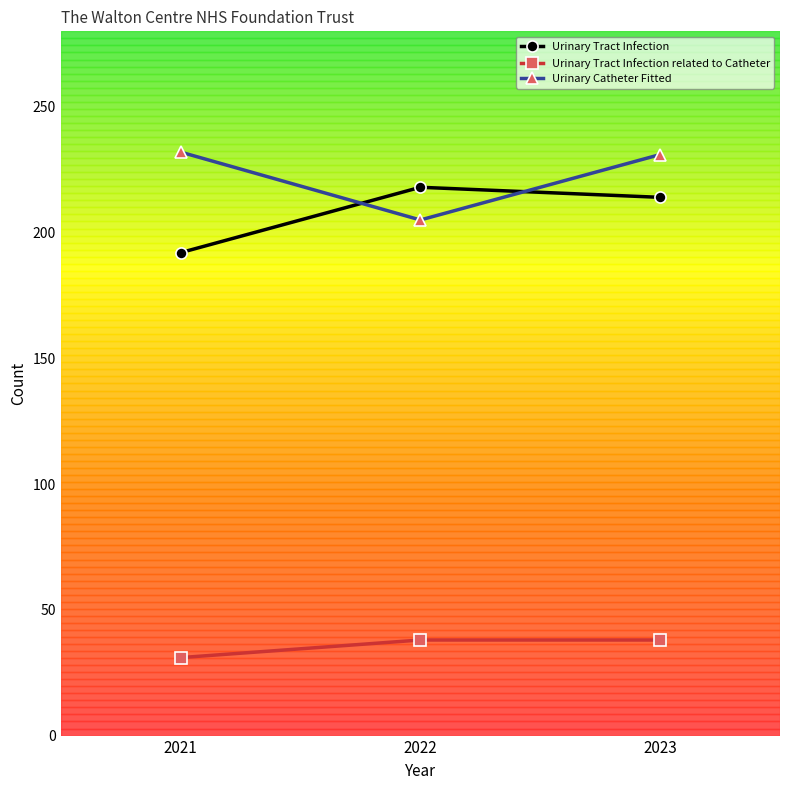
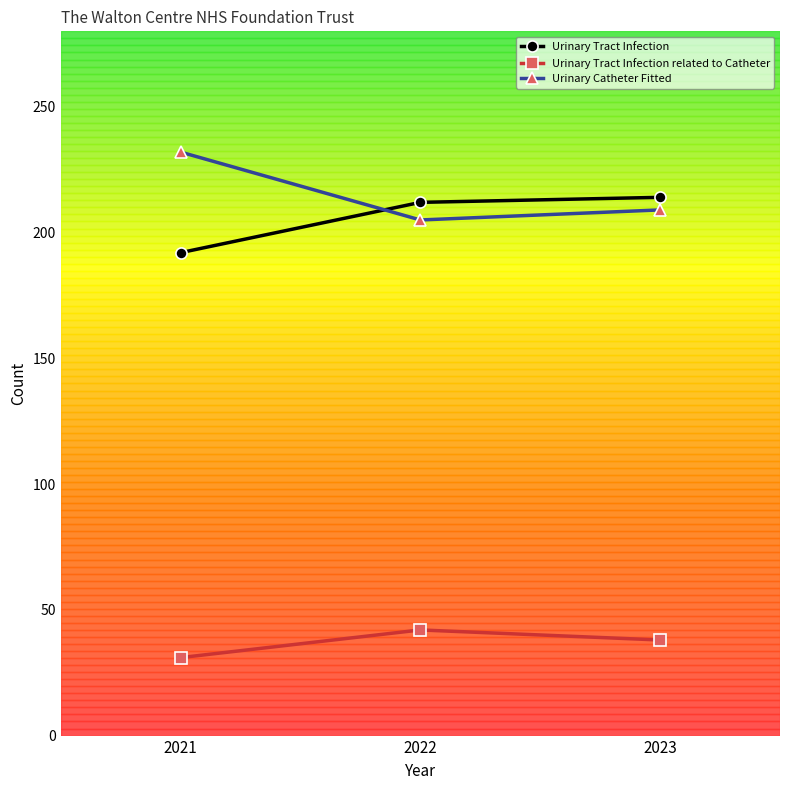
  {
    "Urinary Tract Infection": {
      "2021": 192,
-     "2022": 218,
+     "2022": 212,
      "2023": 214
    },
    "Urinary Tract Infection related to Catheter": {
      "2021": 31,
-     "2022": 38,
+     "2022": 42,
      "2023": 38
    },
    "Urinary Catheter Fitted": {
      "2021": 232,
      "2022": 205,
-     "2023": 231
+     "2023": 209
    }
  }
